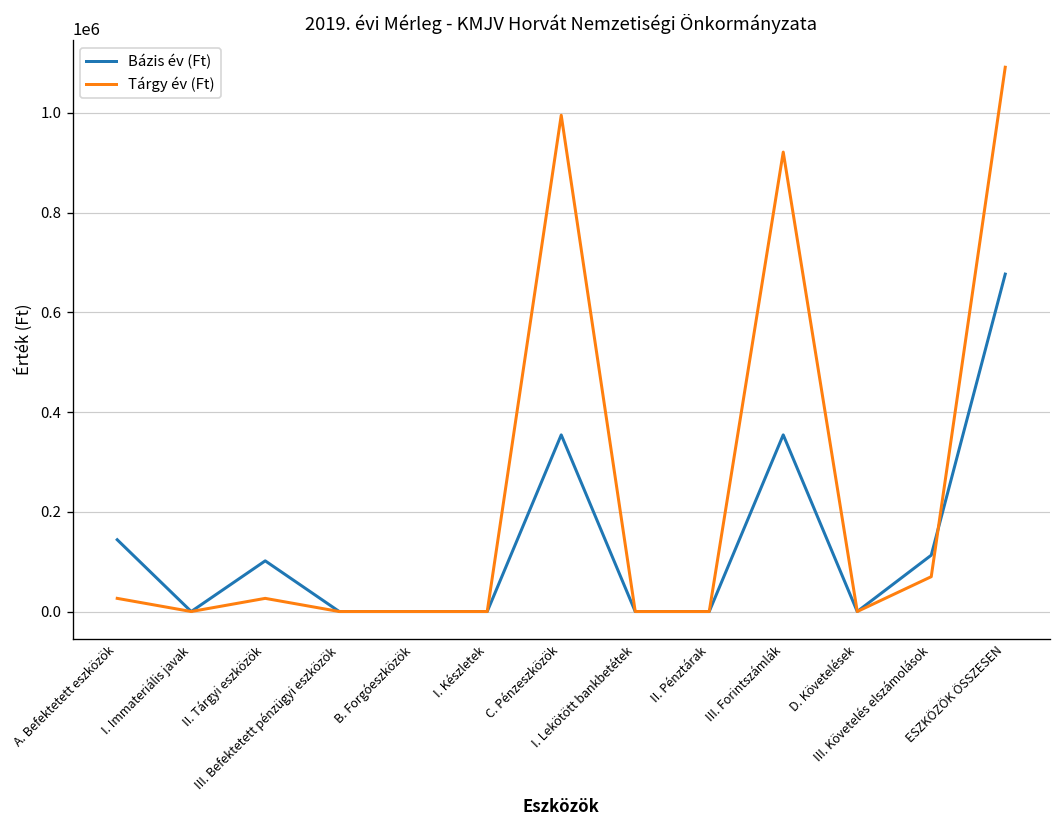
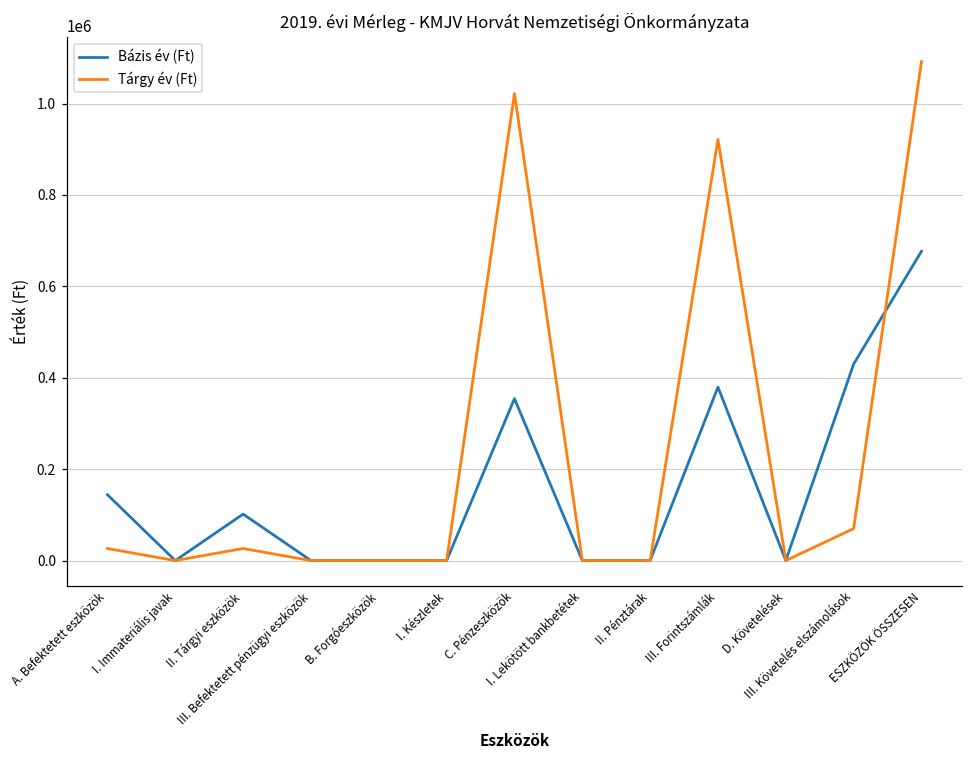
  {
    "Bázis év (Ft)": {
      "A. Befektetett eszközök": 140000,
      "II. Tárgyi eszközök": 100000,
      "C. Pénzeszközök": 350000,
-     "III. Forintszámlák": 350000,
-     "III. Követelés elszámolások": 110000,
+     "III. Forintszámlák": 380000,
+     "III. Követelés elszámolások": 430000,
      "ESZKÖZÖK ÖSSZESEN": 680000
    },
    "Tárgy év (Ft)": {
      "A. Befektetett eszközök": 30000,
      "II. Tárgyi eszközök": 30000,
-     "C. Pénzeszközök": 1000000,
+     "C. Pénzeszközök": 1020000,
      "III. Forintszámlák": 920000,
      "III. Követelés elszámolások": 70000,
      "ESZKÖZÖK ÖSSZESEN": 1090000
    }
  }
